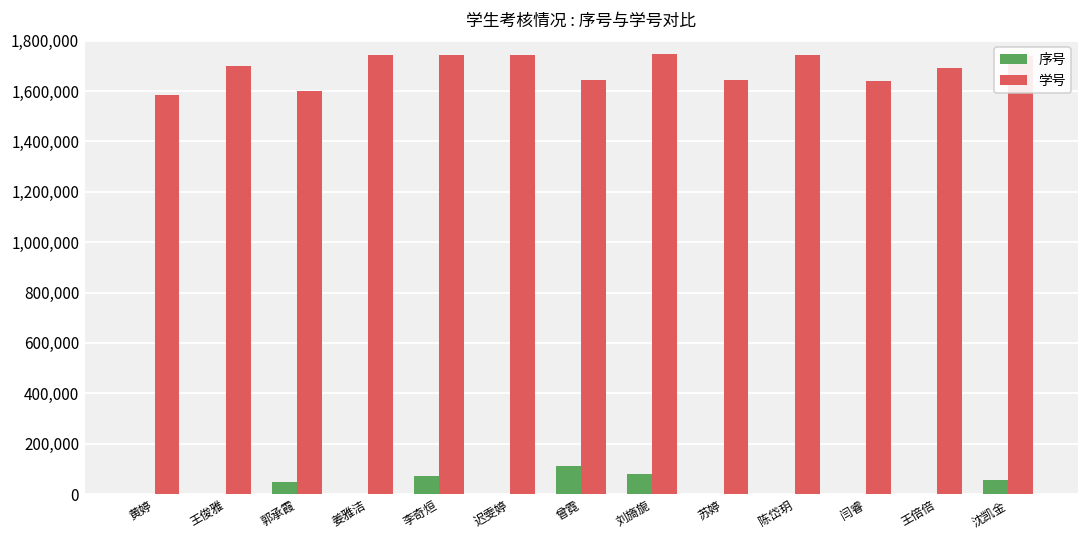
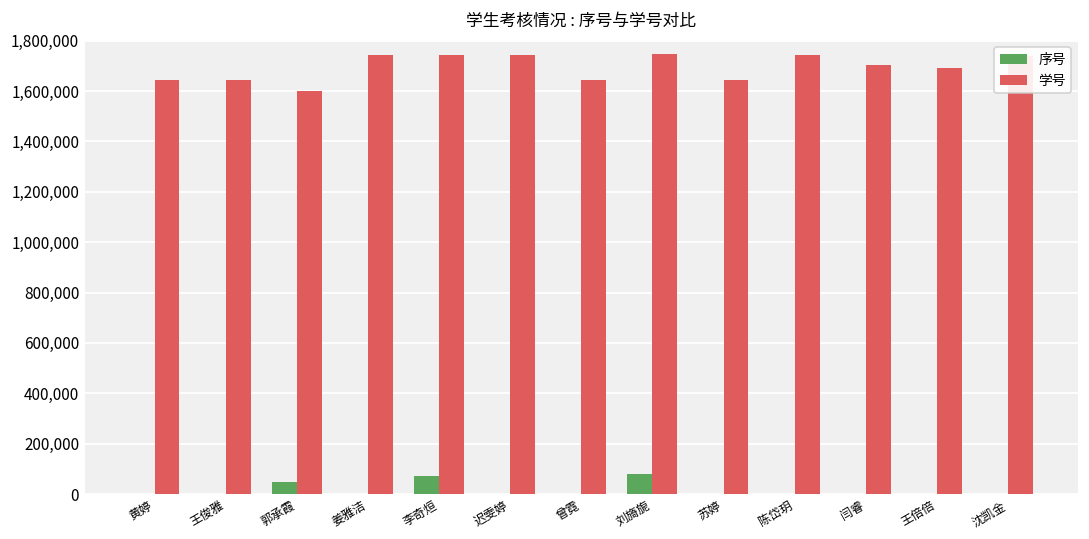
  {
    "序号": {
      "郭承霞": "50,000",
      "李奇烜": "70,000",
-     "曾霓": "110,000",
+     "曾霓": "0",
      "刘旖旎": "80,000",
-     "沈凯金": "50,000"
+     "沈凯金": "0"
    },
    "学号": {
-     "黄婷": "1,580,000",
-     "王俊雅": "1,700,000",
+     "黄婷": "1,650,000",
+     "王俊雅": "1,650,000",
      "郭承霞": "1,600,000",
      "姜雅洁": "1,740,000",
      "李奇烜": "1,740,000",
      "迟雯婷": "1,740,000",
      "曾霓": "1,650,000",
      "刘旖旎": "1,750,000",
      "苏婷": "1,640,000",
      "陈岱玥": "1,740,000",
-     "闫睿": "1,640,000",
+     "闫睿": "1,700,000",
      "王倍倍": "1,690,000"
    }
  }
